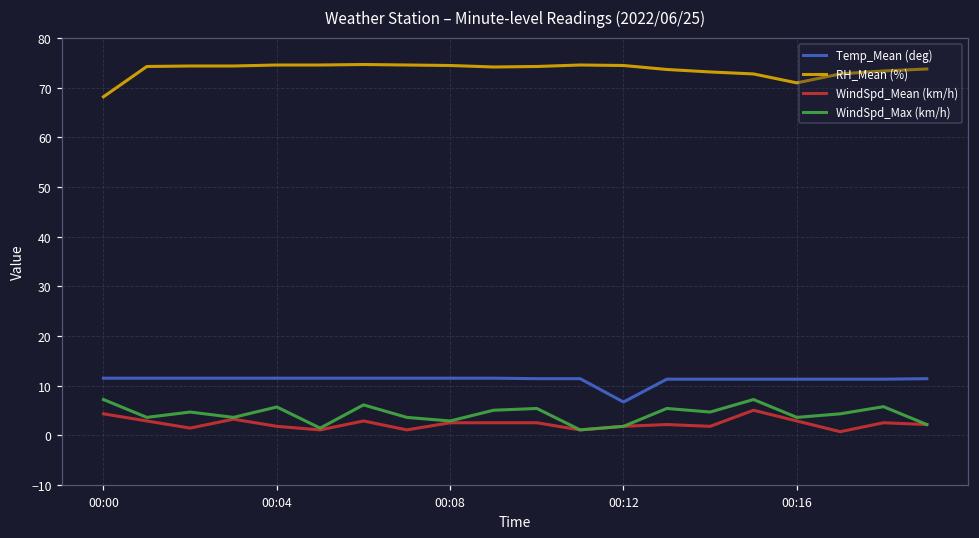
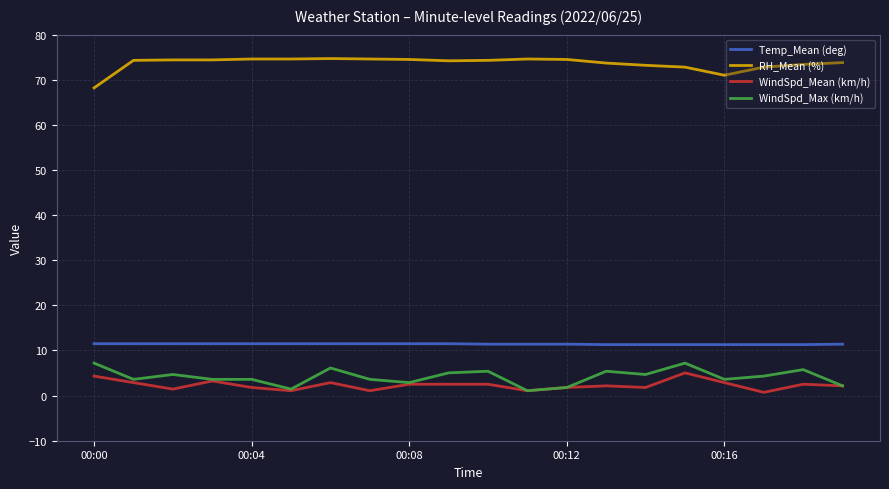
  {
    "Temp_Mean (deg)": {
      "00:00": 12,
      "00:04": 12,
      "00:08": 12,
-     "00:12": 7,
+     "00:12": 11,
      "00:16": 11
    },
    "RH_Mean (%)": {
      "00:00": 68,
      "00:04": 75,
      "00:08": 75,
      "00:12": 75,
      "00:16": 71
    },
    "WindSpd_Mean (km/h)": {
      "00:00": 4,
      "00:04": 2,
      "00:16": 3
    },
    "WindSpd_Max (km/h)": {
      "00:00": 7,
-     "00:04": 6,
+     "00:04": 4,
      "00:16": 4
    }
  }
